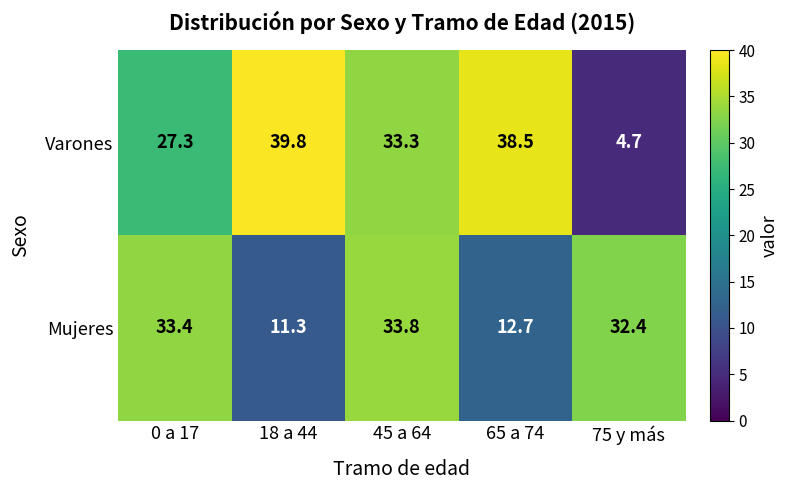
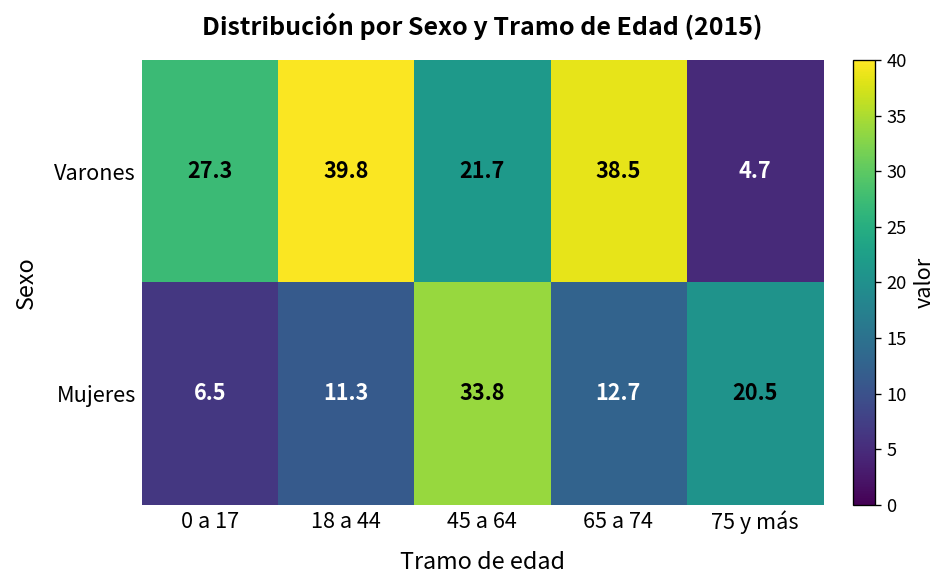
  {
    "Varones": {
      "0 a 17": 27.3,
      "18 a 44": 39.8,
-     "45 a 64": 33.3,
+     "45 a 64": 21.7,
      "65 a 74": 38.5,
      "75 y más": 4.7
    },
    "Mujeres": {
-     "0 a 17": 33.4,
+     "0 a 17": 6.5,
      "18 a 44": 11.3,
      "45 a 64": 33.8,
      "65 a 74": 12.7,
-     "75 y más": 32.4
+     "75 y más": 20.5
    }
  }
